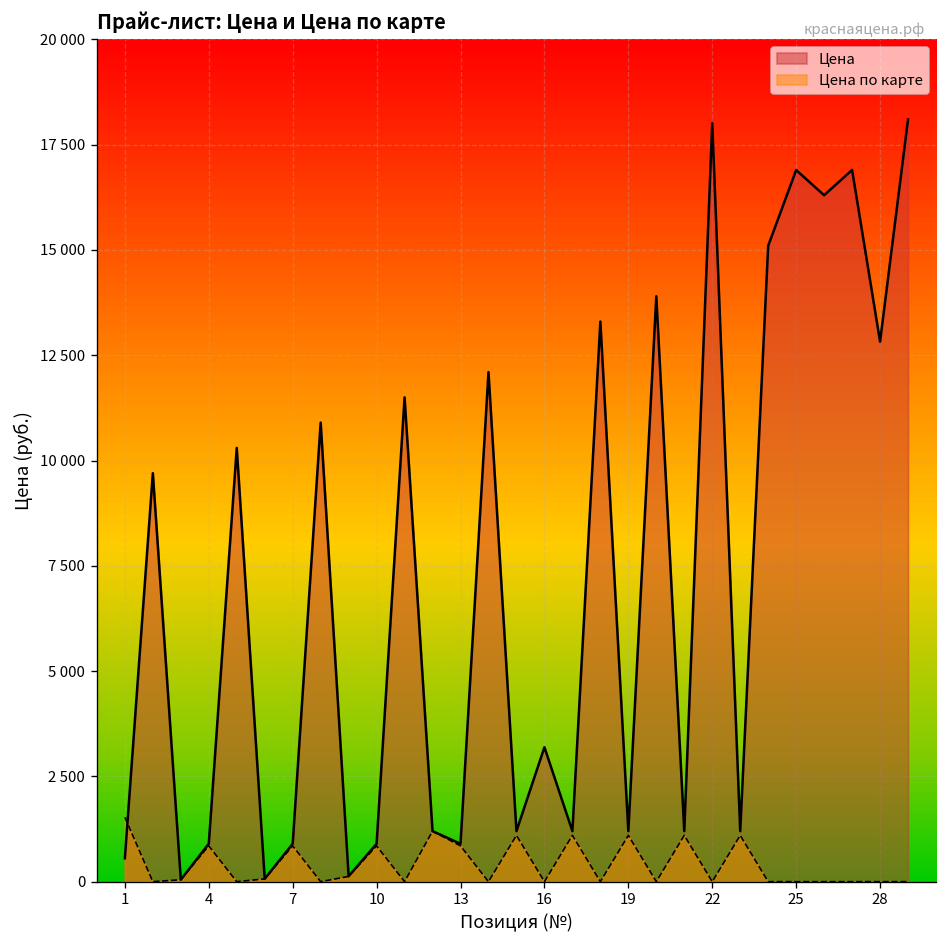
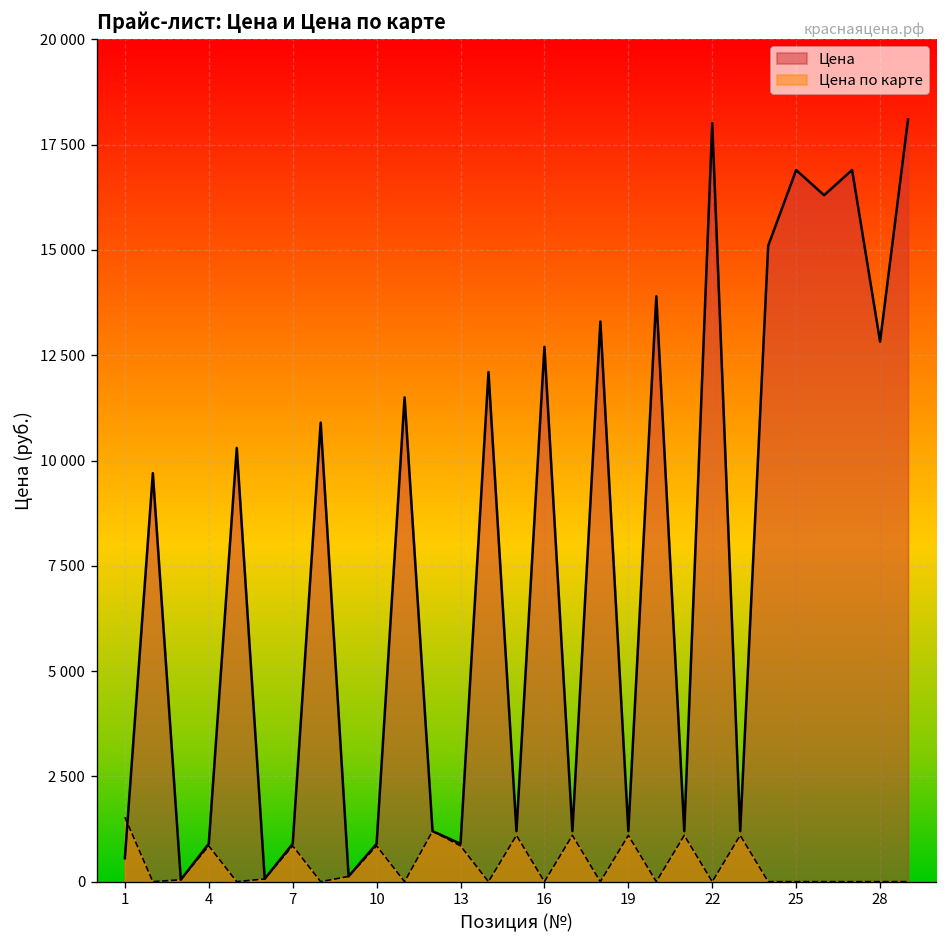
  {
    "Цена": {
      "1": 600,
-     "16": 3200,
+     "16": 12700,
      "19": 1200,
      "22": 18000,
      "25": 16900,
      "28": 12800
    },
    "Цена по карте": {
      "1": 1500,
      "16": 0,
      "19": 1100,
      "22": 0,
      "25": 0,
      "28": 0
    }
  }
